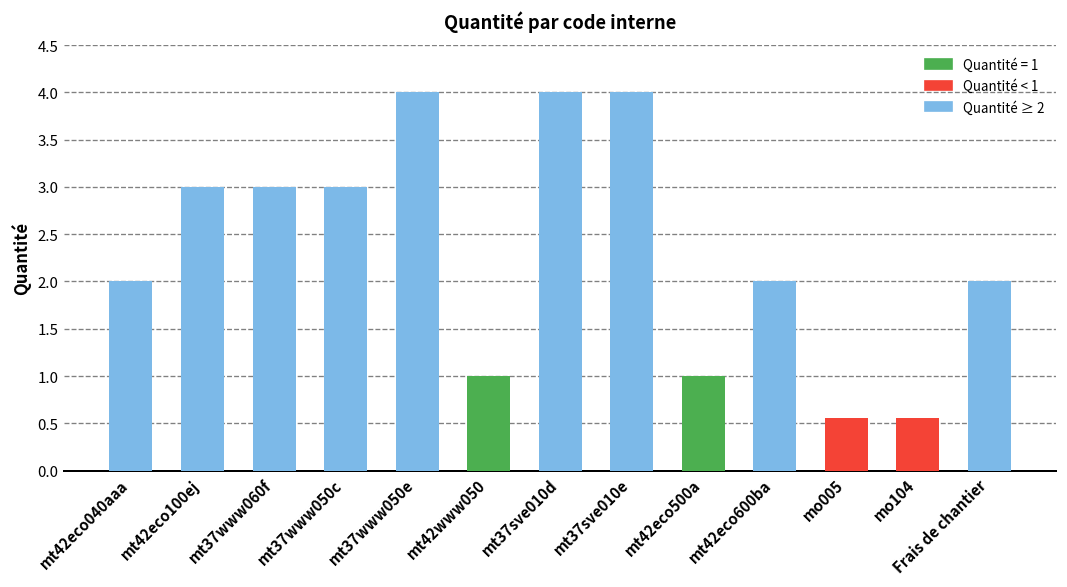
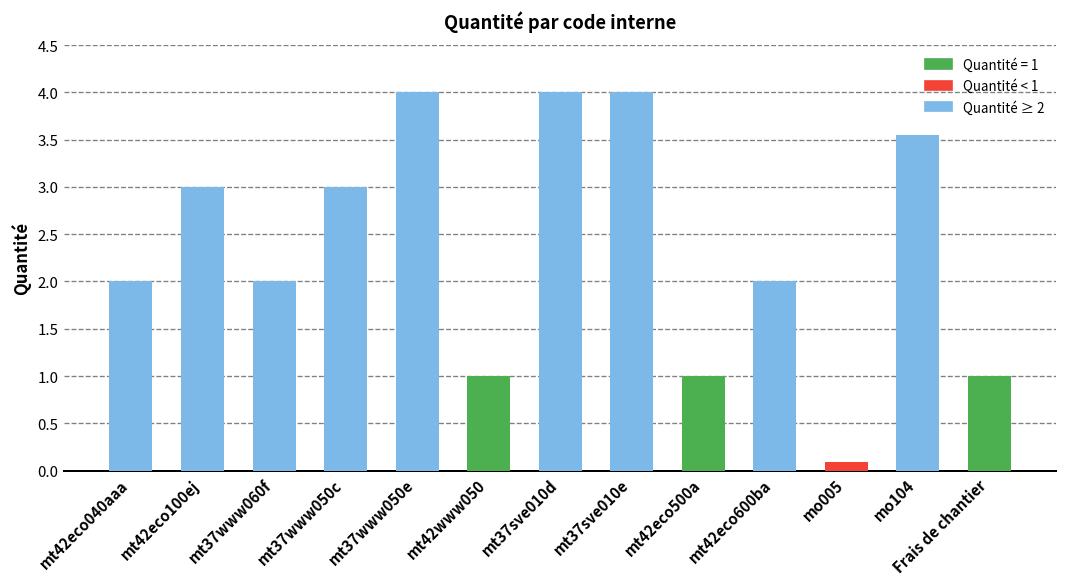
  {
    "mt42eco040aaa": 2.0,
    "mt42eco100ej": 3.0,
-   "mt37www060f": 3,
+   "mt37www060f": 2,
    "mt37www050c": 3.0,
    "mt37www050e": 4.0,
    "mt42www050": 1.0,
    "mt37sve010d": 4.0,
    "mt37sve010e": 4.0,
    "mt42eco500a": 1.0,
    "mt42eco600ba": 2.0,
-   "mo005": 0.6,
-   "mo104": 0.6,
-   "Frais de chantier": 2
+   "mo005": 0.1,
+   "mo104": 3.6,
+   "Frais de chantier": 1
  }
